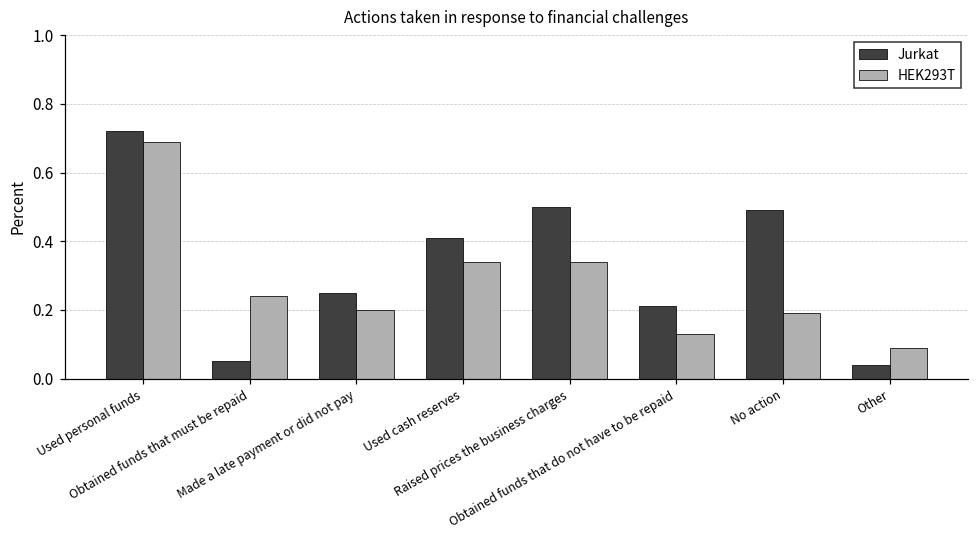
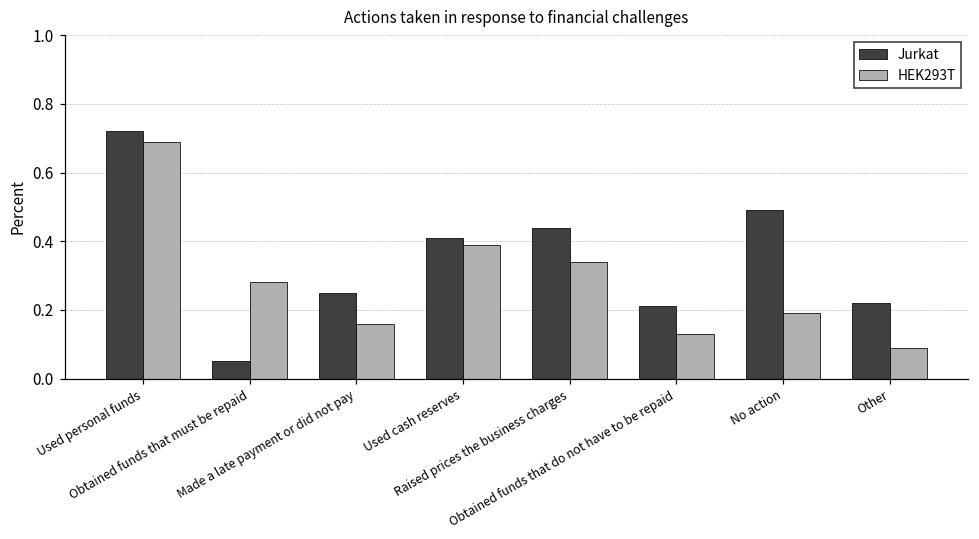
  {
    "Jurkat": {
      "Used personal funds": 0.72,
      "Obtained funds that must be repaid": 0.05,
      "Made a late payment or did not pay": 0.25,
      "Used cash reserves": 0.41,
-     "Raised prices the business charges": 0.50,
+     "Raised prices the business charges": 0.44,
      "Obtained funds that do not have to be repaid": 0.21,
      "No action": 0.49,
-     "Other": 0.04
+     "Other": 0.22
    },
    "HEK293T": {
      "Used personal funds": 0.69,
-     "Obtained funds that must be repaid": 0.24,
-     "Made a late payment or did not pay": 0.20,
-     "Used cash reserves": 0.34,
+     "Obtained funds that must be repaid": 0.28,
+     "Made a late payment or did not pay": 0.16,
+     "Used cash reserves": 0.39,
      "Raised prices the business charges": 0.34,
      "Obtained funds that do not have to be repaid": 0.13,
      "No action": 0.19,
      "Other": 0.09
    }
  }
